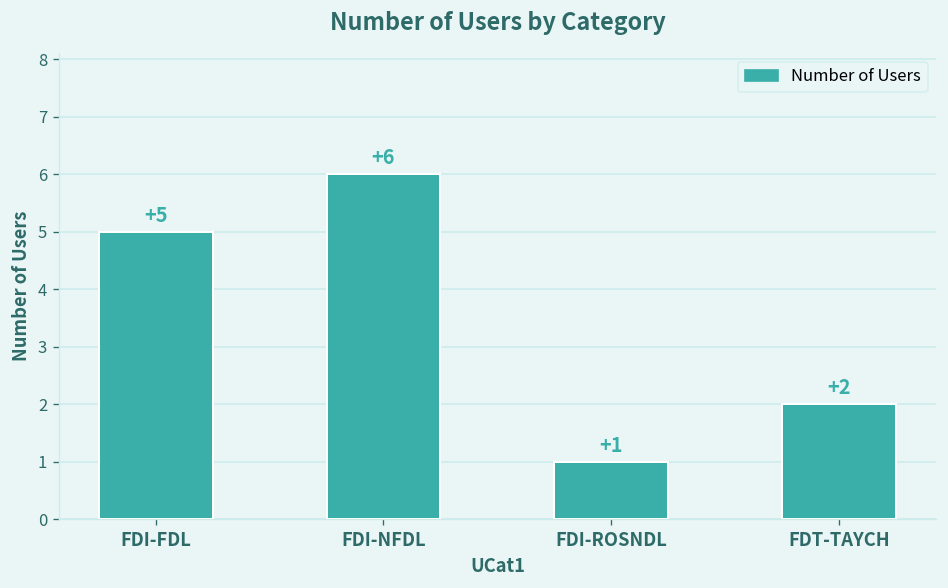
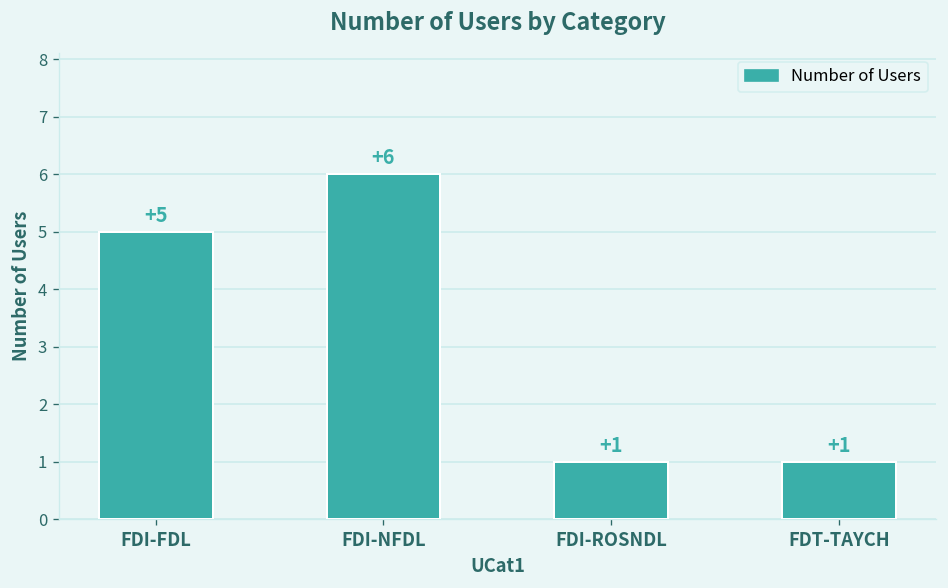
  {
    "FDI-FDL": "+5",
    "FDI-NFDL": "+6",
    "FDI-ROSNDL": "+1",
-   "FDT-TAYCH": "+2"
+   "FDT-TAYCH": "+1"
  }
